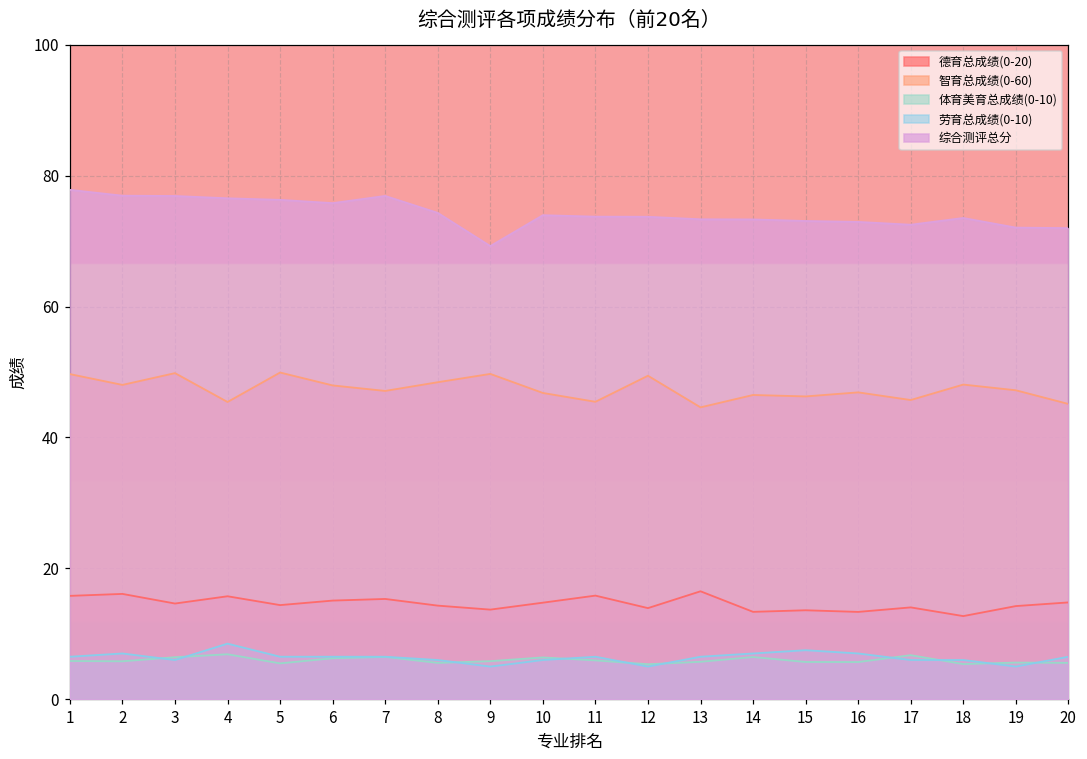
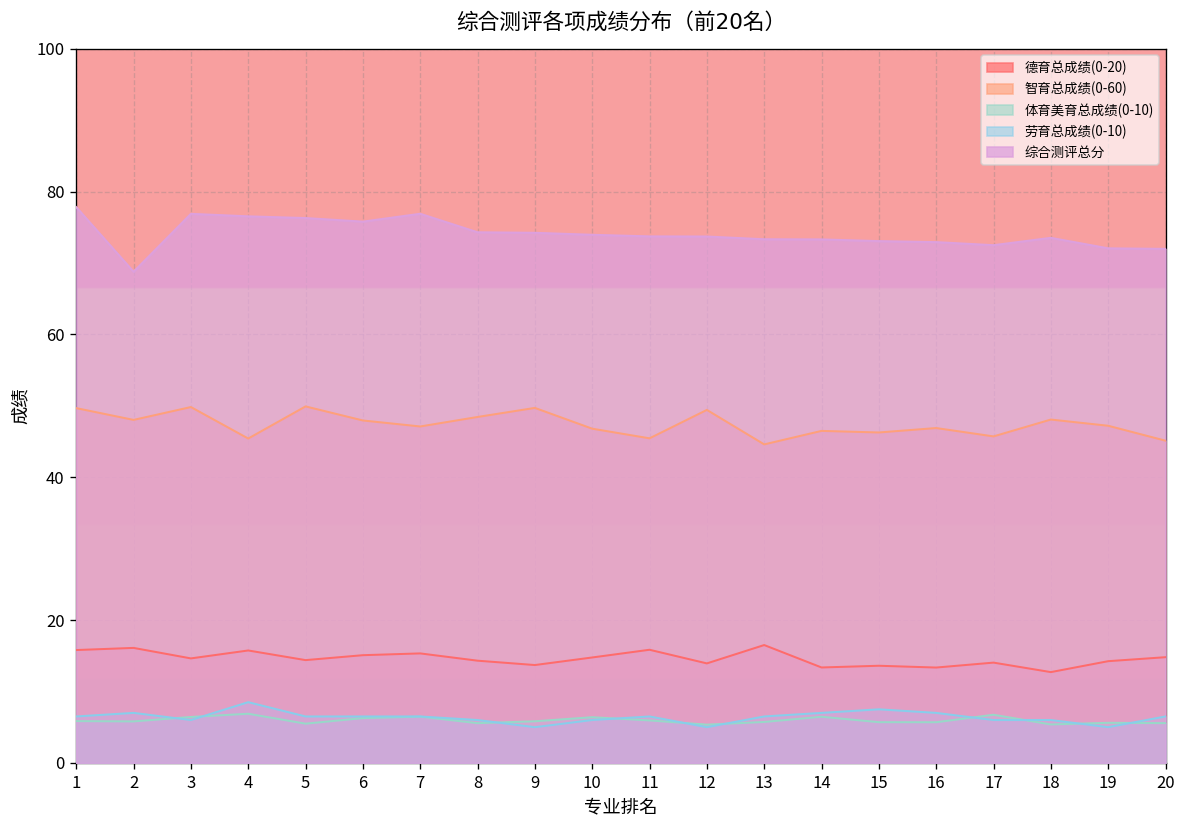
  {
    "综合测评总分": {
      "1": 78,
-     "2": 77,
+     "2": 69,
      "3": 77,
      "4": 77,
      "5": 76,
      "6": 76,
      "7": 77,
      "8": 74,
-     "9": 69,
+     "9": 74,
      "10": 74,
      "11": 74,
      "12": 74,
      "13": 73,
      "14": 73,
      "15": 73,
      "16": 73,
      "17": 73,
      "18": 74,
      "19": 72,
      "20": 72
    }
  }
